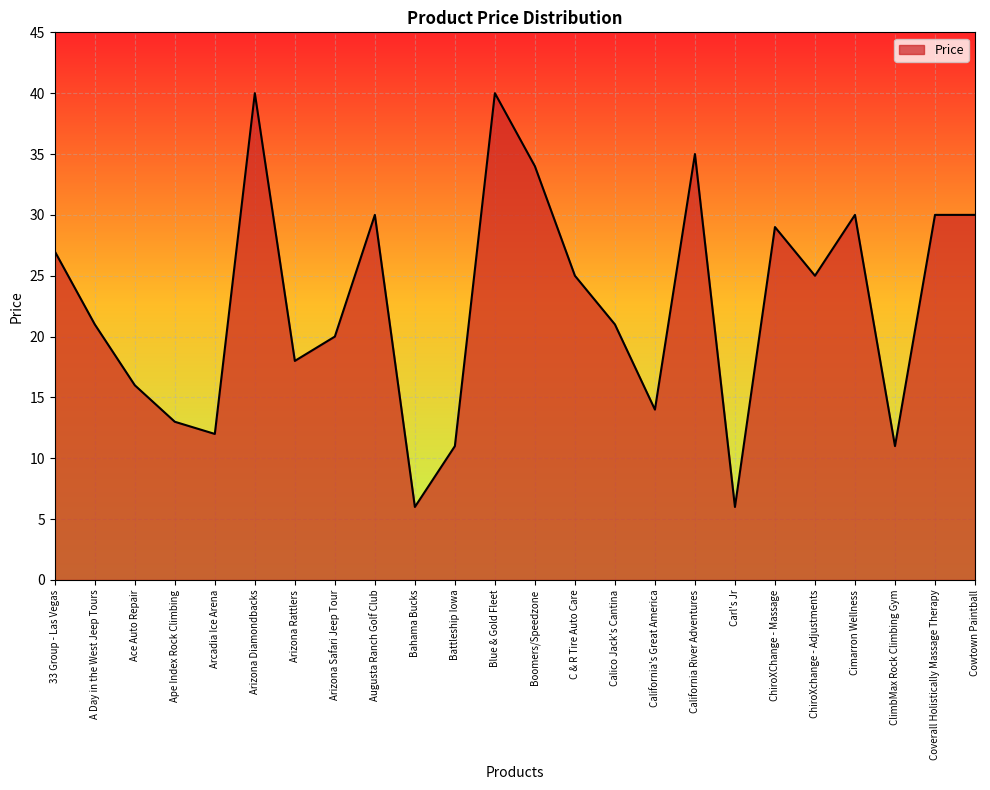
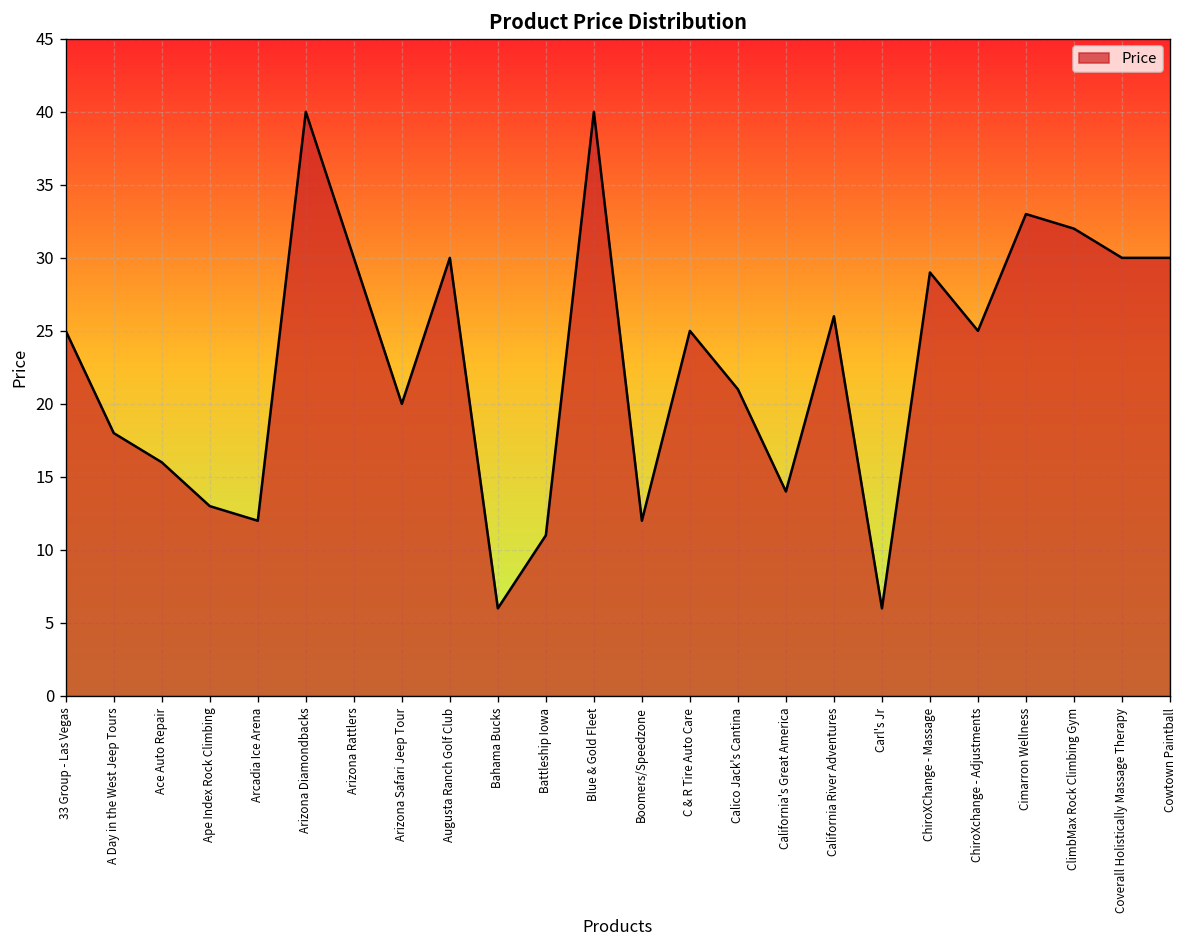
  {
-   "33 Group - Las Vegas": 27,
-   "A Day in the West Jeep Tours": 21,
+   "33 Group - Las Vegas": 25,
+   "A Day in the West Jeep Tours": 18,
    "Ace Auto Repair": 16,
    "Ape Index Rock Climbing": 13,
    "Arcadia Ice Arena": 12,
    "Arizona Diamondbacks": 40,
-   "Arizona Rattlers": 18,
+   "Arizona Rattlers": 30,
    "Arizona Safari Jeep Tour": 20,
    "Augusta Ranch Golf Club": 30,
    "Bahama Bucks": 6,
    "Battleship Iowa": 11,
    "Blue & Gold Fleet": 40,
-   "Boomers/Speedzone": 34,
+   "Boomers/Speedzone": 12,
    "C & R Tire Auto Care": 25,
    "Calico Jack's Cantina": 21,
    "California's Great America": 14,
-   "California River Adventures": 35,
+   "California River Adventures": 26,
    "Carl's Jr": 6,
    "ChiroXChange - Massage": 29,
    "ChiroXchange - Adjustments": 25,
-   "Cimarron Wellness": 30,
-   "ClimbMax Rock Climbing Gym": 11,
+   "Cimarron Wellness": 33,
+   "ClimbMax Rock Climbing Gym": 32,
    "Coverall Holistically Massage Therapy": 30,
    "Cowtown Paintball": 30
  }
